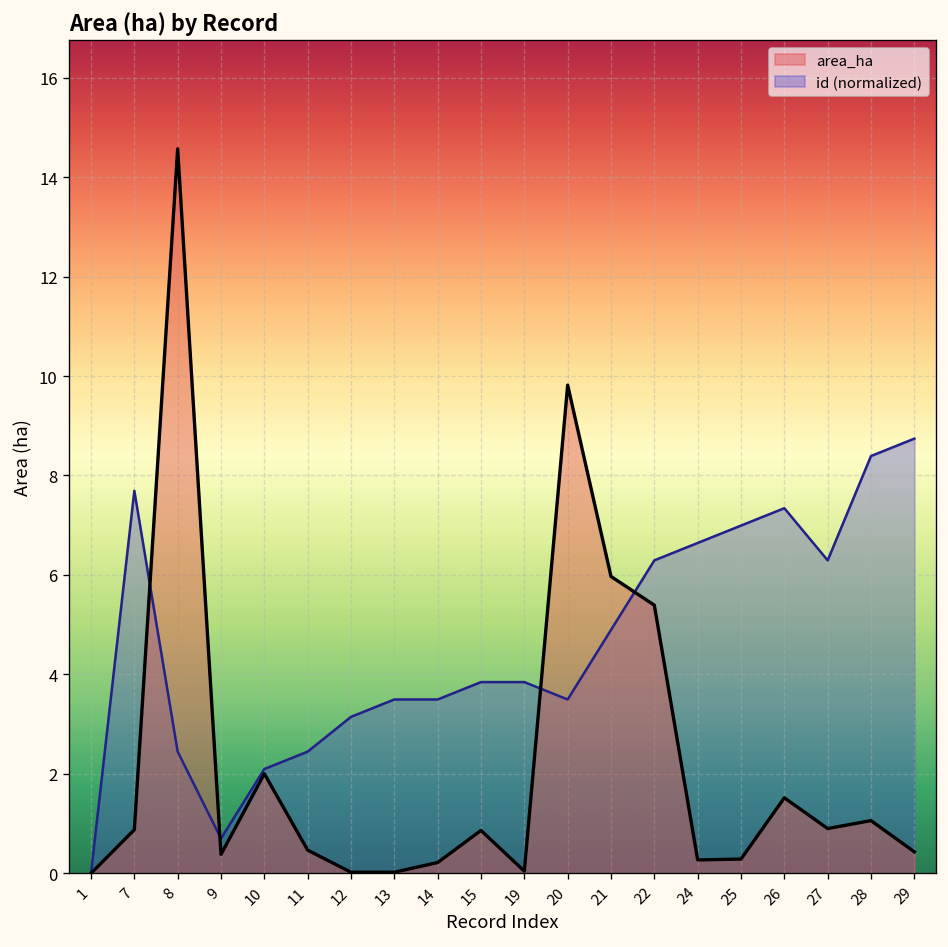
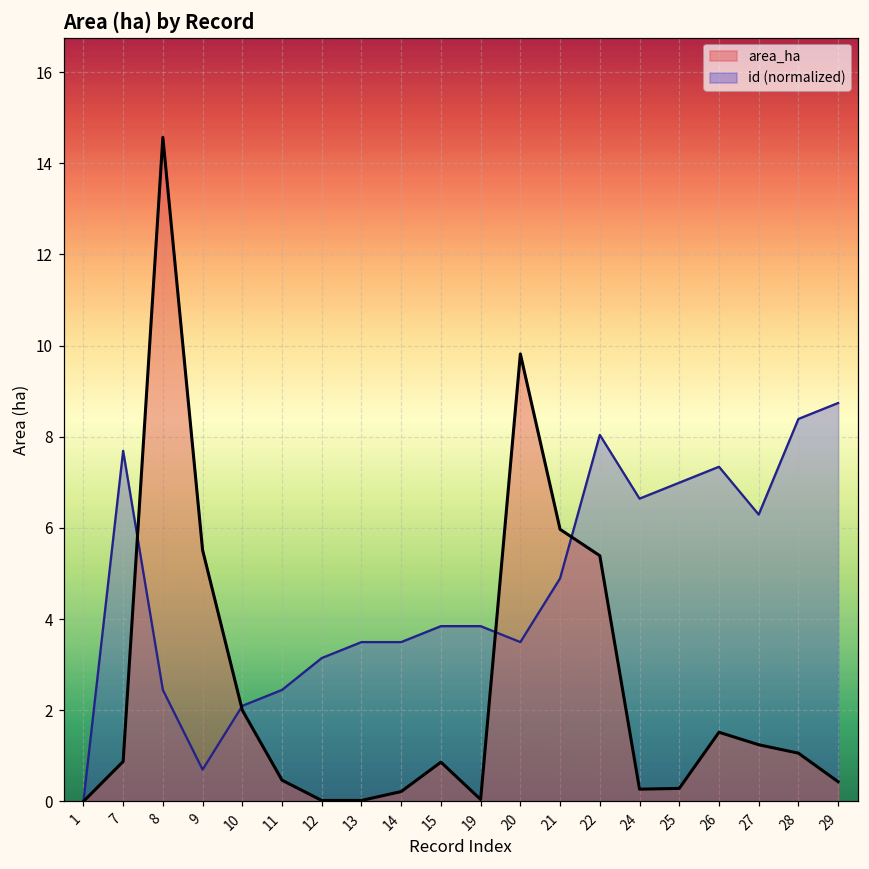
  {
    "area_ha": {
      "7": 0.9,
      "8": 14.6,
-     "9": 0.4,
+     "9": 5.5,
      "10": 2.0,
      "11": 0.5,
      "12": 0.0,
      "13": 0.0,
      "14": 0.2,
      "15": 0.9,
      "19": 0.0,
      "20": 9.8,
      "21": 6.0,
      "22": 5.4,
      "24": 0.3,
      "25": 0.3,
      "26": 1.5,
-     "27": 0.9,
+     "27": 1.2,
      "28": 1.1,
      "29": 0.4
    },
    "id (normalized)": {
      "7": 7.7,
      "8": 2.4,
      "9": 0.7,
      "10": 2.1,
      "11": 2.4,
      "12": 3.1,
      "13": 3.5,
      "14": 3.5,
      "15": 3.8,
      "19": 3.8,
      "20": 3.5,
      "21": 4.9,
-     "22": 6.3,
+     "22": 8.0,
      "24": 6.6,
      "25": 7.0,
      "26": 7.3,
      "27": 6.3,
      "28": 8.4,
      "29": 8.7
    }
  }
